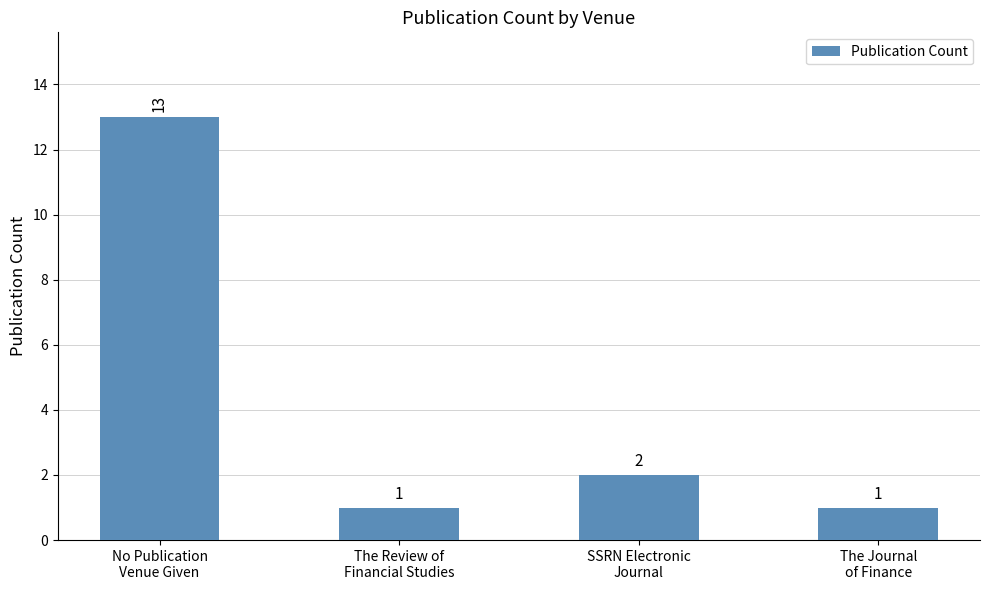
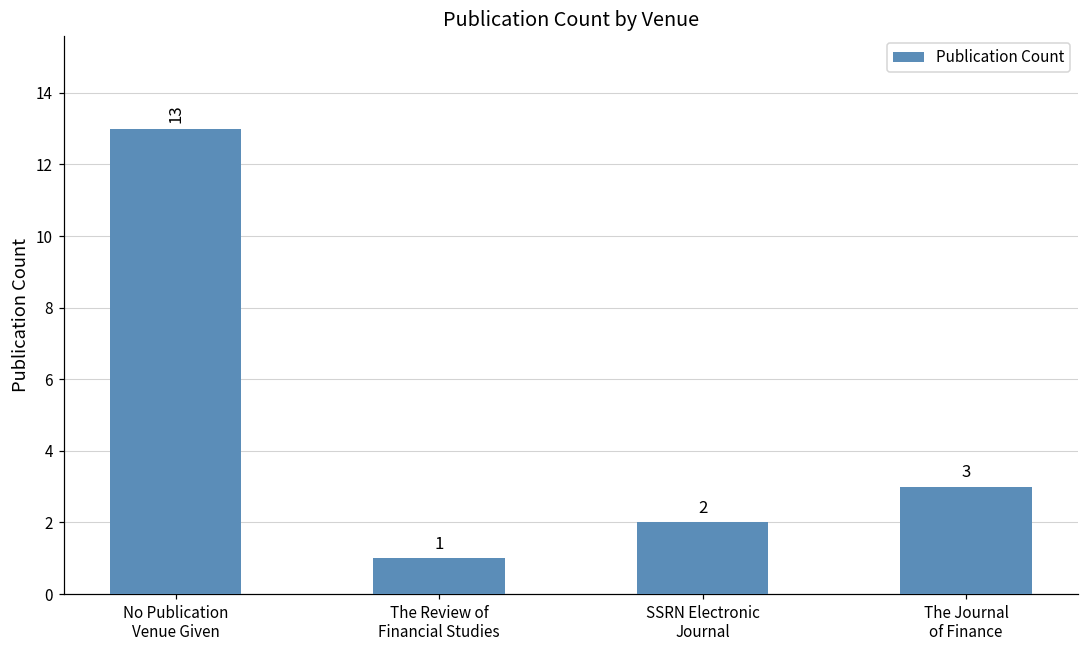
  {
    "No Publication Venue Given": 13,
    "The Review of Financial Studies": 1,
    "SSRN Electronic Journal": 2,
-   "The Journal of Finance": 1
+   "The Journal of Finance": 3
  }
